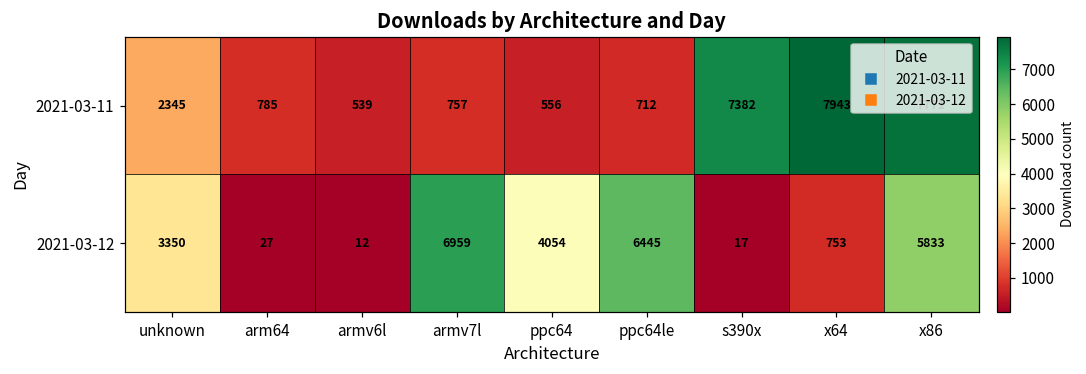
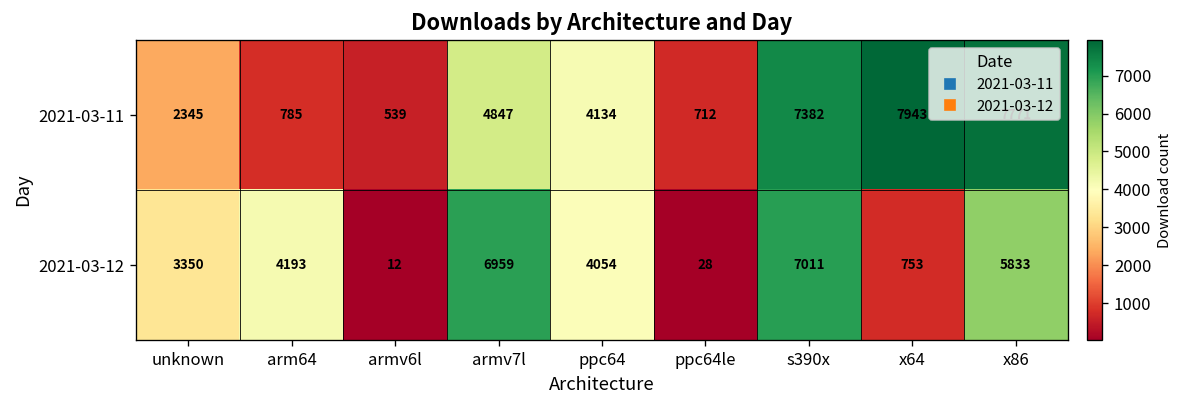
  {
    "2021-03-11": {
      "unknown": 2345,
      "arm64": 785,
      "armv6l": 539,
-     "armv7l": 757,
-     "ppc64": 556,
+     "armv7l": 4847,
+     "ppc64": 4134,
      "ppc64le": 712,
      "s390x": 7382,
      "x64": 7943
    },
    "2021-03-12": {
      "unknown": 3350,
-     "arm64": 27,
+     "arm64": 4193,
      "armv6l": 12,
      "armv7l": 6959,
      "ppc64": 4054,
-     "ppc64le": 6445,
-     "s390x": 17,
+     "ppc64le": 28,
+     "s390x": 7011,
      "x64": 753,
      "x86": 5833
    }
  }
